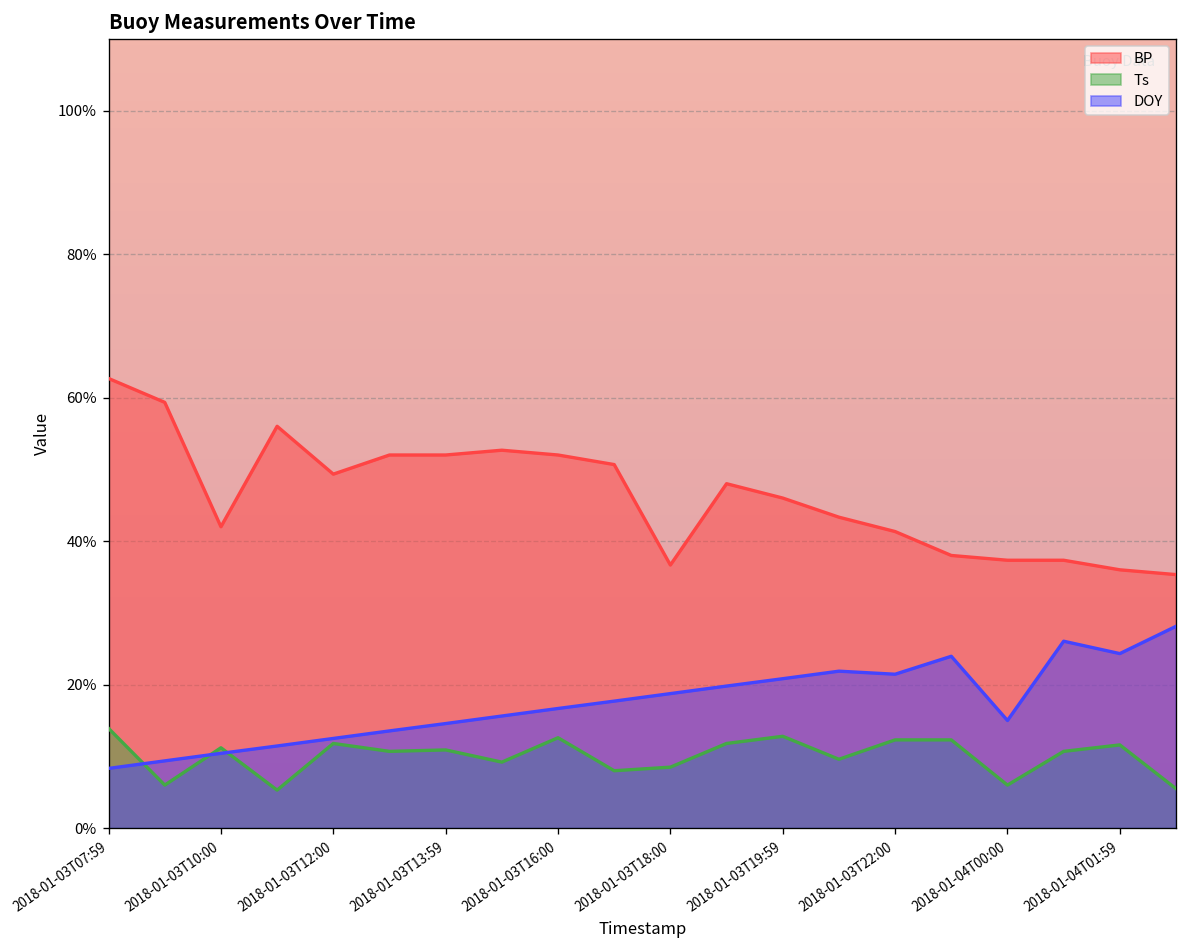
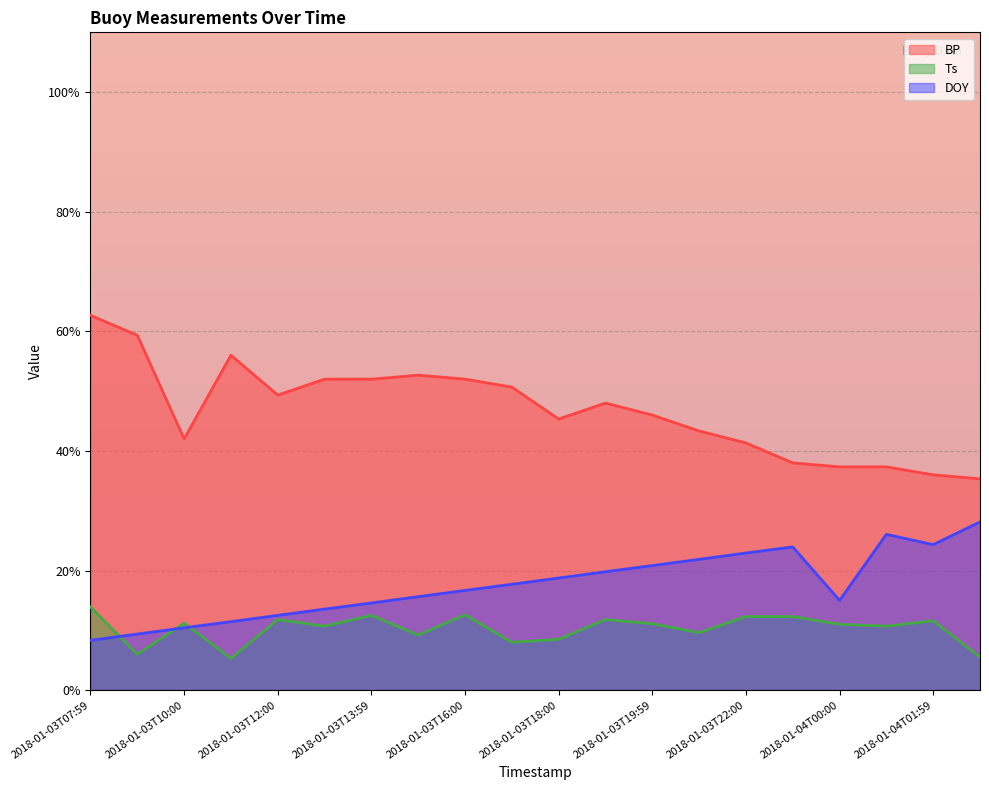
  {
    "BP": {
      "2018-01-03T07:59": "63%",
      "2018-01-03T10:00": "42%",
      "2018-01-03T12:00": "49%",
      "2018-01-03T13:59": "52%",
      "2018-01-03T16:00": "52%",
-     "2018-01-03T18:00": "37%",
+     "2018-01-03T18:00": "45%",
      "2018-01-03T19:59": "46%",
      "2018-01-03T22:00": "41%",
      "2018-01-04T00:00": "37%",
      "2018-01-04T01:59": "36%"
    },
    "Ts": {
      "2018-01-03T07:59": "14%",
      "2018-01-03T10:00": "11%",
      "2018-01-03T12:00": "12%",
-     "2018-01-03T13:59": "11%",
+     "2018-01-03T13:59": "13%",
      "2018-01-03T16:00": "13%",
      "2018-01-03T18:00": "9%",
-     "2018-01-03T19:59": "13%",
+     "2018-01-03T19:59": "11%",
      "2018-01-03T22:00": "12%",
-     "2018-01-04T00:00": "6%",
+     "2018-01-04T00:00": "11%",
      "2018-01-04T01:59": "12%"
    },
    "DOY": {
      "2018-01-03T07:59": "8%",
      "2018-01-03T10:00": "10%",
      "2018-01-03T12:00": "13%",
      "2018-01-03T13:59": "15%",
      "2018-01-03T16:00": "17%",
      "2018-01-03T18:00": "19%",
      "2018-01-03T19:59": "21%",
-     "2018-01-03T22:00": "21%",
+     "2018-01-03T22:00": "23%",
      "2018-01-04T00:00": "15%",
      "2018-01-04T01:59": "24%"
    }
  }
